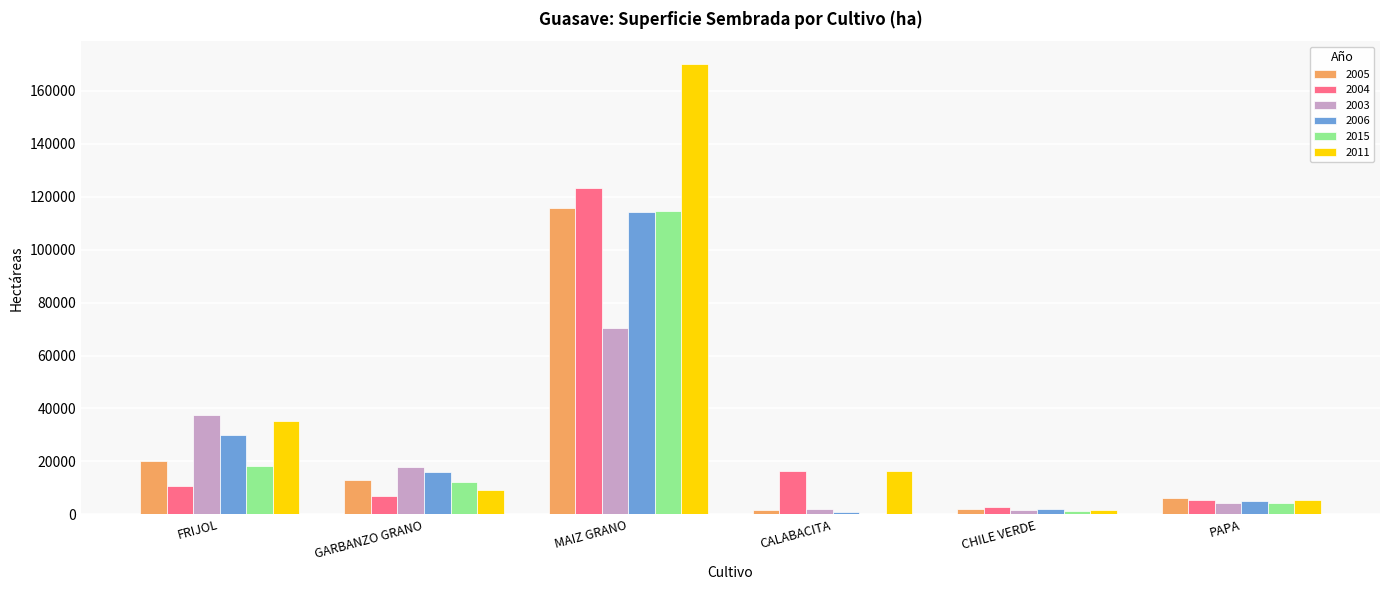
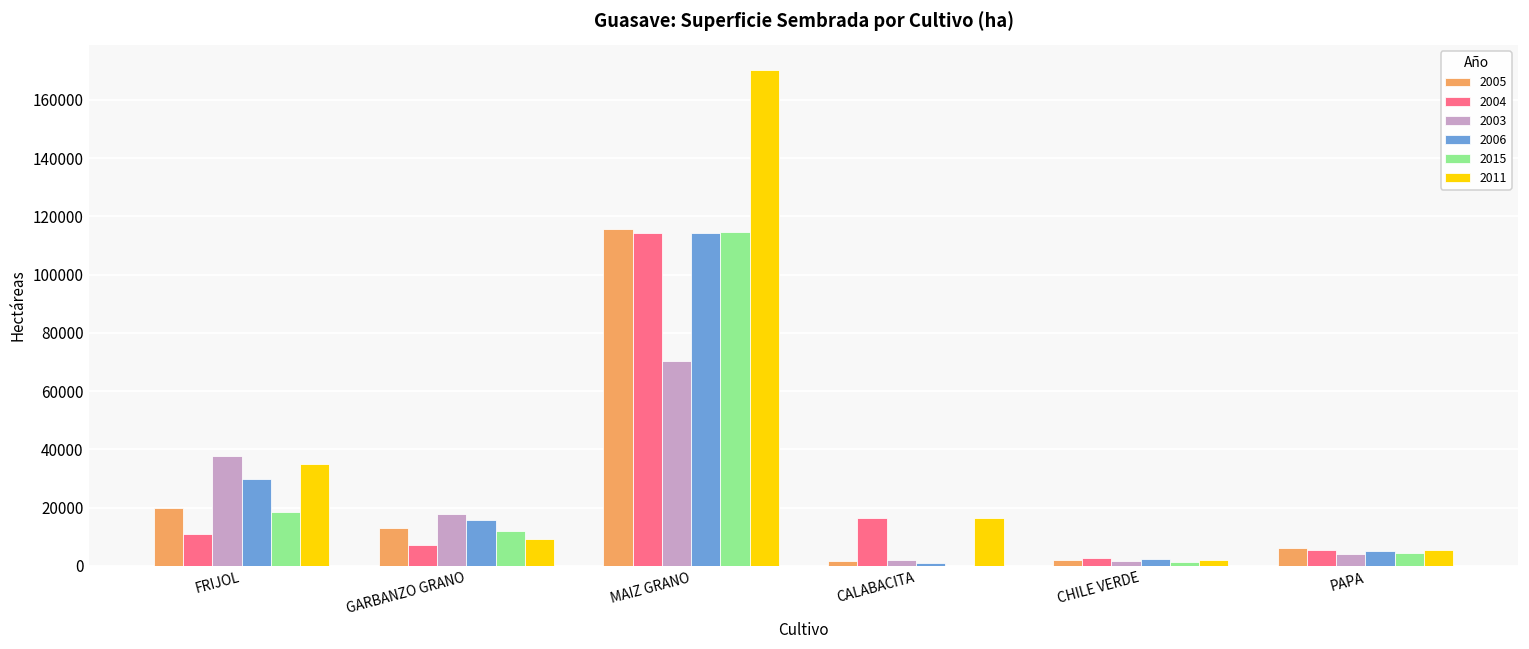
  {
    "2005": {
      "FRIJOL": 20000,
      "GARBANZO GRANO": 13000,
      "MAIZ GRANO": 116000,
      "CALABACITA": 2000,
      "CHILE VERDE": 2000,
      "PAPA": 6000
    },
    "2004": {
      "FRIJOL": 11000,
      "GARBANZO GRANO": 7000,
-     "MAIZ GRANO": 123000,
+     "MAIZ GRANO": 114000,
      "CALABACITA": 17000,
      "CHILE VERDE": 3000,
      "PAPA": 5000
    },
    "2003": {
      "FRIJOL": 38000,
      "GARBANZO GRANO": 18000,
      "MAIZ GRANO": 70000,
      "CALABACITA": 2000,
      "CHILE VERDE": 2000,
      "PAPA": 4000
    },
    "2006": {
      "FRIJOL": 30000,
      "GARBANZO GRANO": 16000,
      "MAIZ GRANO": 114000,
      "CALABACITA": 1000,
      "CHILE VERDE": 2000,
      "PAPA": 5000
    },
    "2015": {
      "FRIJOL": 18000,
      "GARBANZO GRANO": 12000,
      "MAIZ GRANO": 115000,
      "CHILE VERDE": 1000,
      "PAPA": 4000
    },
    "2011": {
      "FRIJOL": 35000,
      "GARBANZO GRANO": 9000,
      "MAIZ GRANO": 170000,
      "CALABACITA": 16000,
      "CHILE VERDE": 2000,
      "PAPA": 5000
    }
  }
